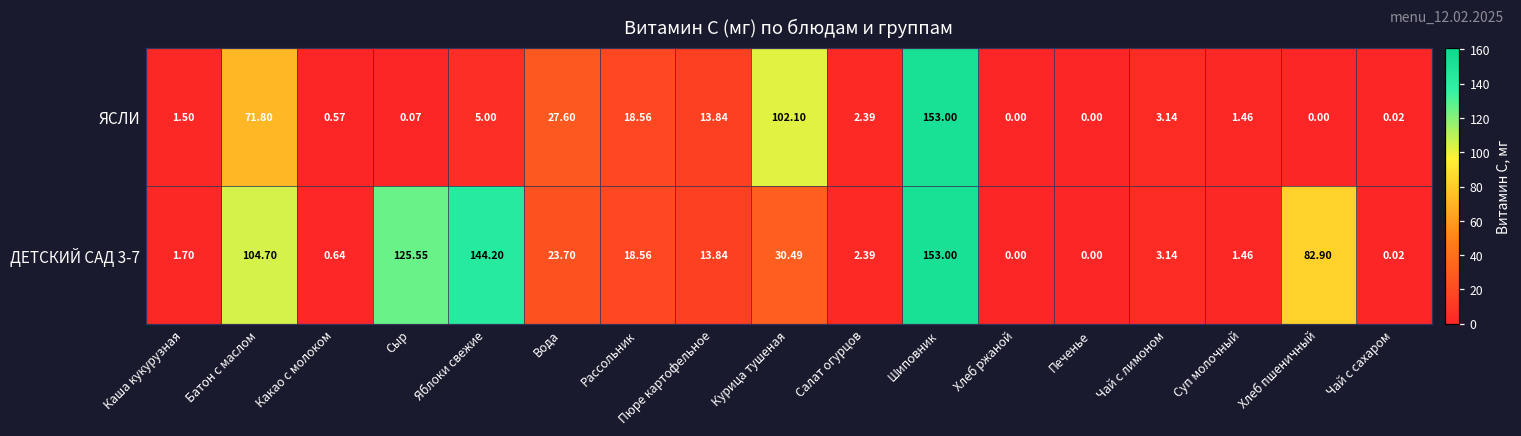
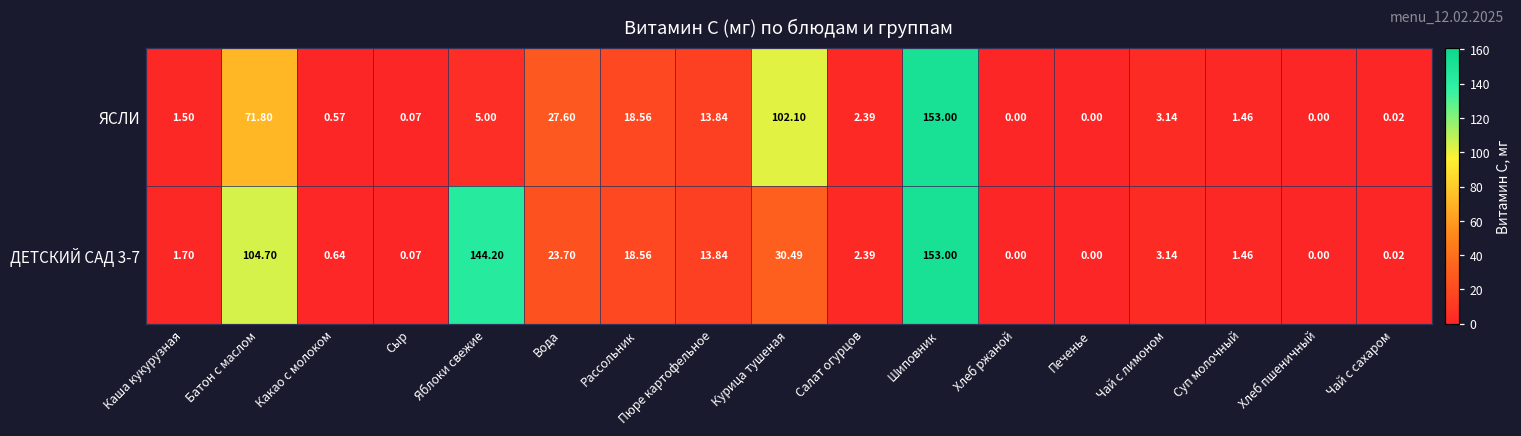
  {
    "ЯСЛИ": {
      "Каша кукурузная": 1.50,
      "Батон с маслом": 71.80,
      "Какао с молоком": 0.57,
      "Сыр": 0.07,
      "Яблоки свежие": 5.00,
      "Вода": 27.60,
      "Рассольник": 18.56,
      "Пюре картофельное": 13.84,
      "Курица тушеная": 102.10,
      "Салат огурцов": 2.39,
      "Шиповник": 153.00,
      "Хлеб ржаной": 0.00,
      "Печенье": 0.00,
      "Чай с лимоном": 3.14,
      "Суп молочный": 1.46,
      "Хлеб пшеничный": 0.00,
      "Чай с сахаром": 0.02
    },
    "ДЕТСКИЙ САД 3-7": {
      "Каша кукурузная": 1.70,
      "Батон с маслом": 104.70,
      "Какао с молоком": 0.64,
-     "Сыр": 125.55,
+     "Сыр": 0.07,
      "Яблоки свежие": 144.20,
      "Вода": 23.70,
      "Рассольник": 18.56,
      "Пюре картофельное": 13.84,
      "Курица тушеная": 30.49,
      "Салат огурцов": 2.39,
      "Шиповник": 153.00,
      "Хлеб ржаной": 0.00,
      "Печенье": 0.00,
      "Чай с лимоном": 3.14,
      "Суп молочный": 1.46,
-     "Хлеб пшеничный": 82.90,
+     "Хлеб пшеничный": 0.00,
      "Чай с сахаром": 0.02
    }
  }
